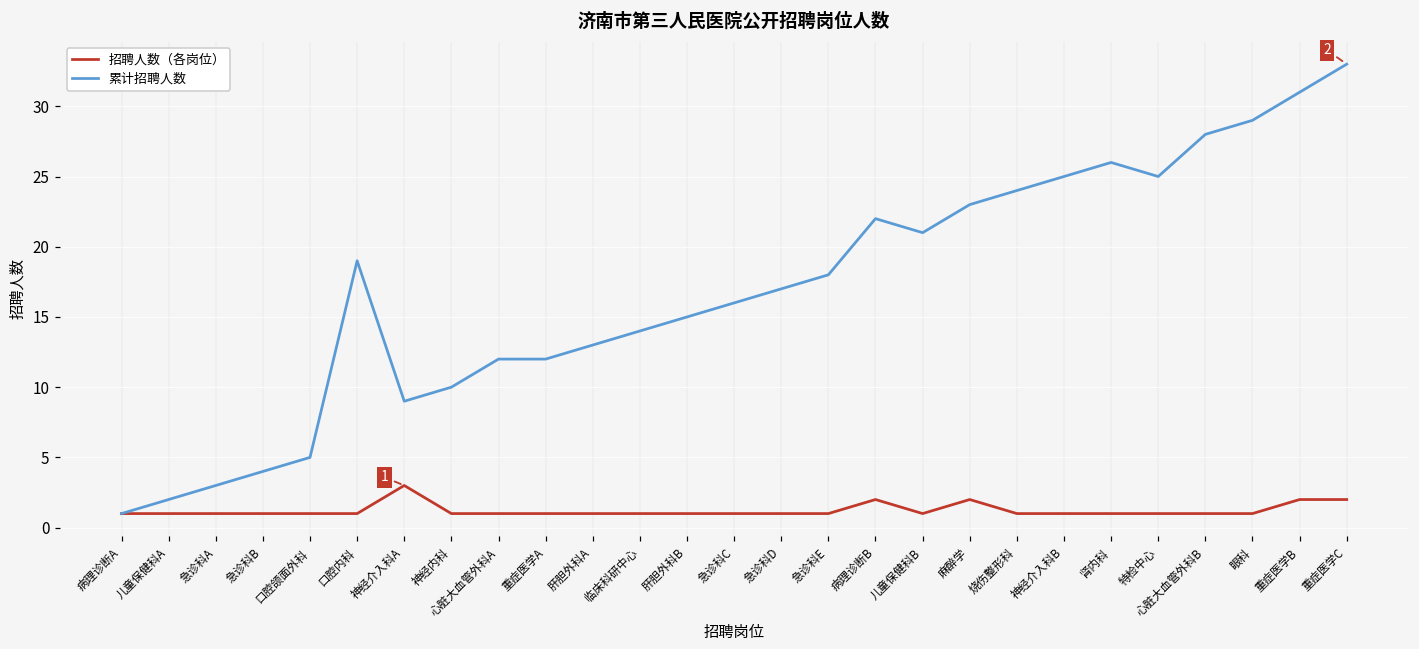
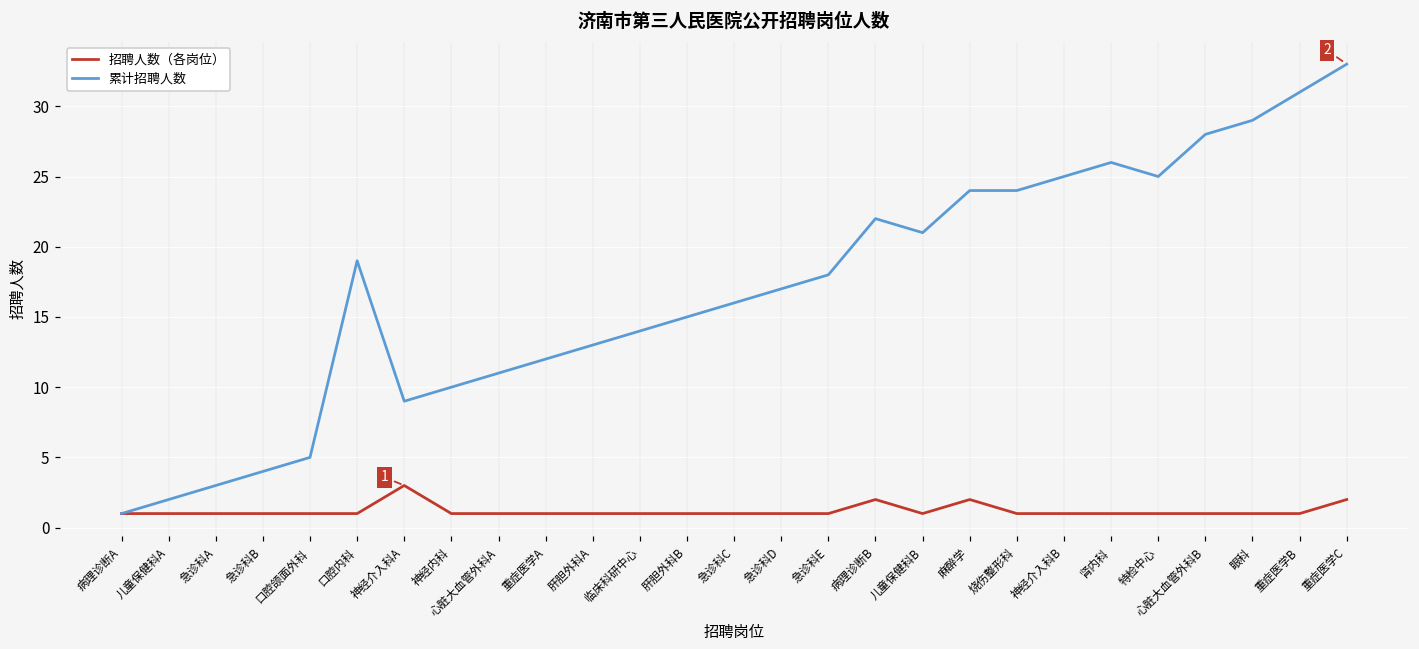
  {
    "招聘人数（各岗位）": {
      "儿童保健科A": 1,
      "急诊科A": 1,
      "急诊科B": 1,
      "口腔颌面外科": 1,
      "口腔内科": 1,
      "神经内科": 1,
      "心脏大血管外科A": 1,
      "重症医学A": 1,
      "肝胆外科A": 1,
      "临床科研中心": 1,
      "肝胆外科B": 1,
      "急诊科C": 1,
      "急诊科D": 1,
      "急诊科E": 1,
      "病理诊断B": 2,
      "儿童保健科B": 1,
      "麻醉学": 2,
      "烧伤整形科": 1,
      "神经介入科B": 1,
      "肾内科": 1,
      "特检中心": 1,
      "心脏大血管外科B": 1,
      "眼科": 1,
-     "重症医学B": 2,
+     "重症医学B": 1,
      "重症医学C": 2
    },
    "累计招聘人数": {
      "儿童保健科A": 2,
      "急诊科A": 3,
      "急诊科B": 4,
      "口腔颌面外科": 5,
      "口腔内科": 19,
      "神经介入科A": 9,
      "神经内科": 10,
-     "心脏大血管外科A": 12,
+     "心脏大血管外科A": 11,
      "重症医学A": 12,
      "肝胆外科A": 13,
      "临床科研中心": 14,
      "肝胆外科B": 15,
      "急诊科C": 16,
      "急诊科D": 17,
      "急诊科E": 18,
      "病理诊断B": 22,
      "儿童保健科B": 21,
-     "麻醉学": 23,
+     "麻醉学": 24,
      "烧伤整形科": 24,
      "神经介入科B": 25,
      "肾内科": 26,
      "特检中心": 25,
      "心脏大血管外科B": 28,
      "眼科": 29,
      "重症医学B": 31
    }
  }
